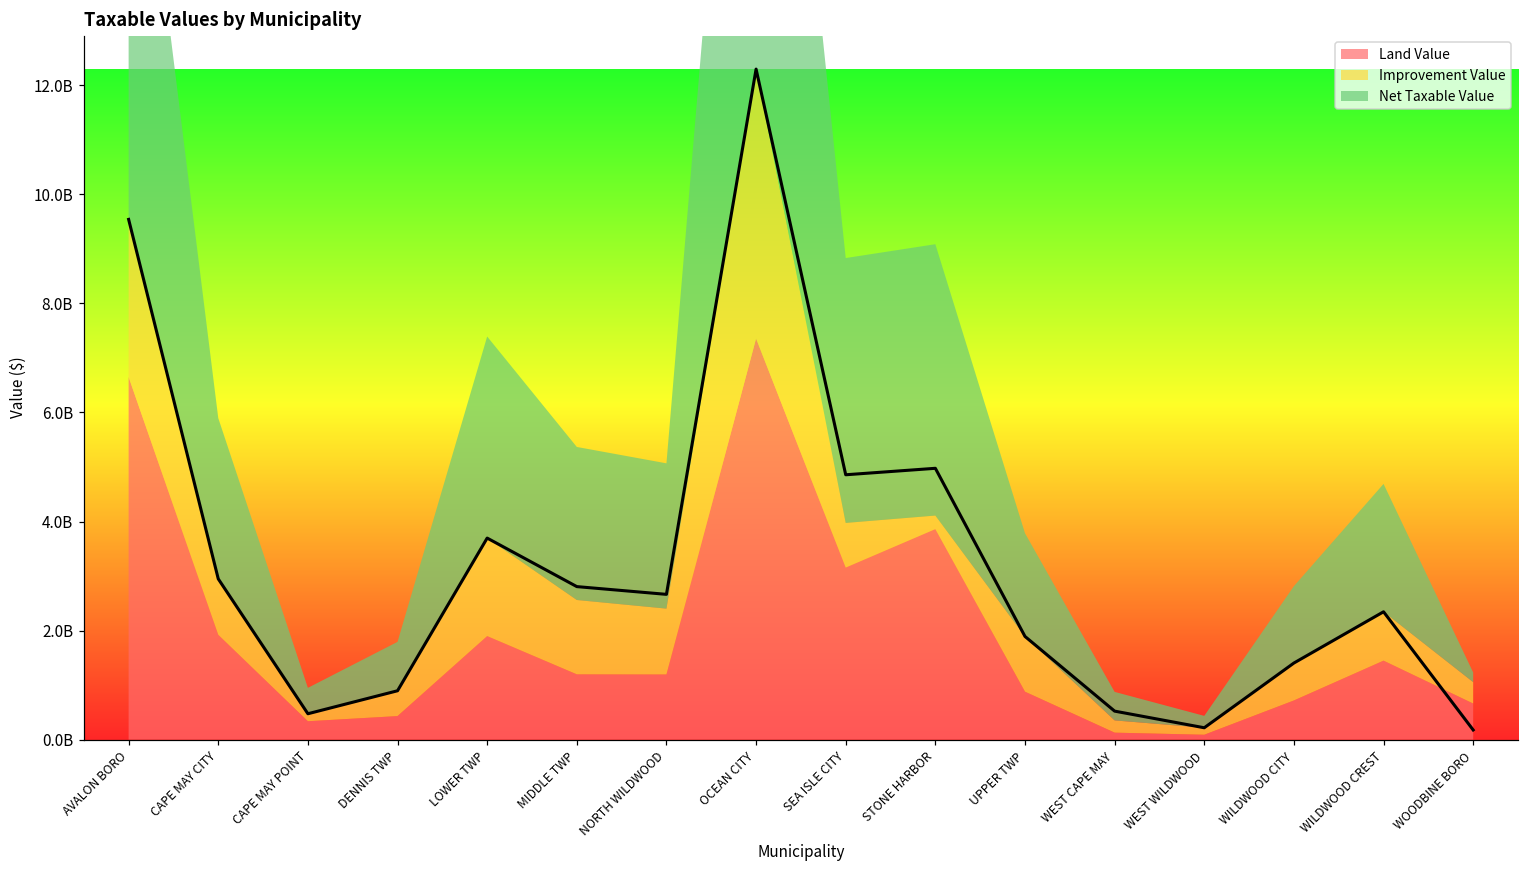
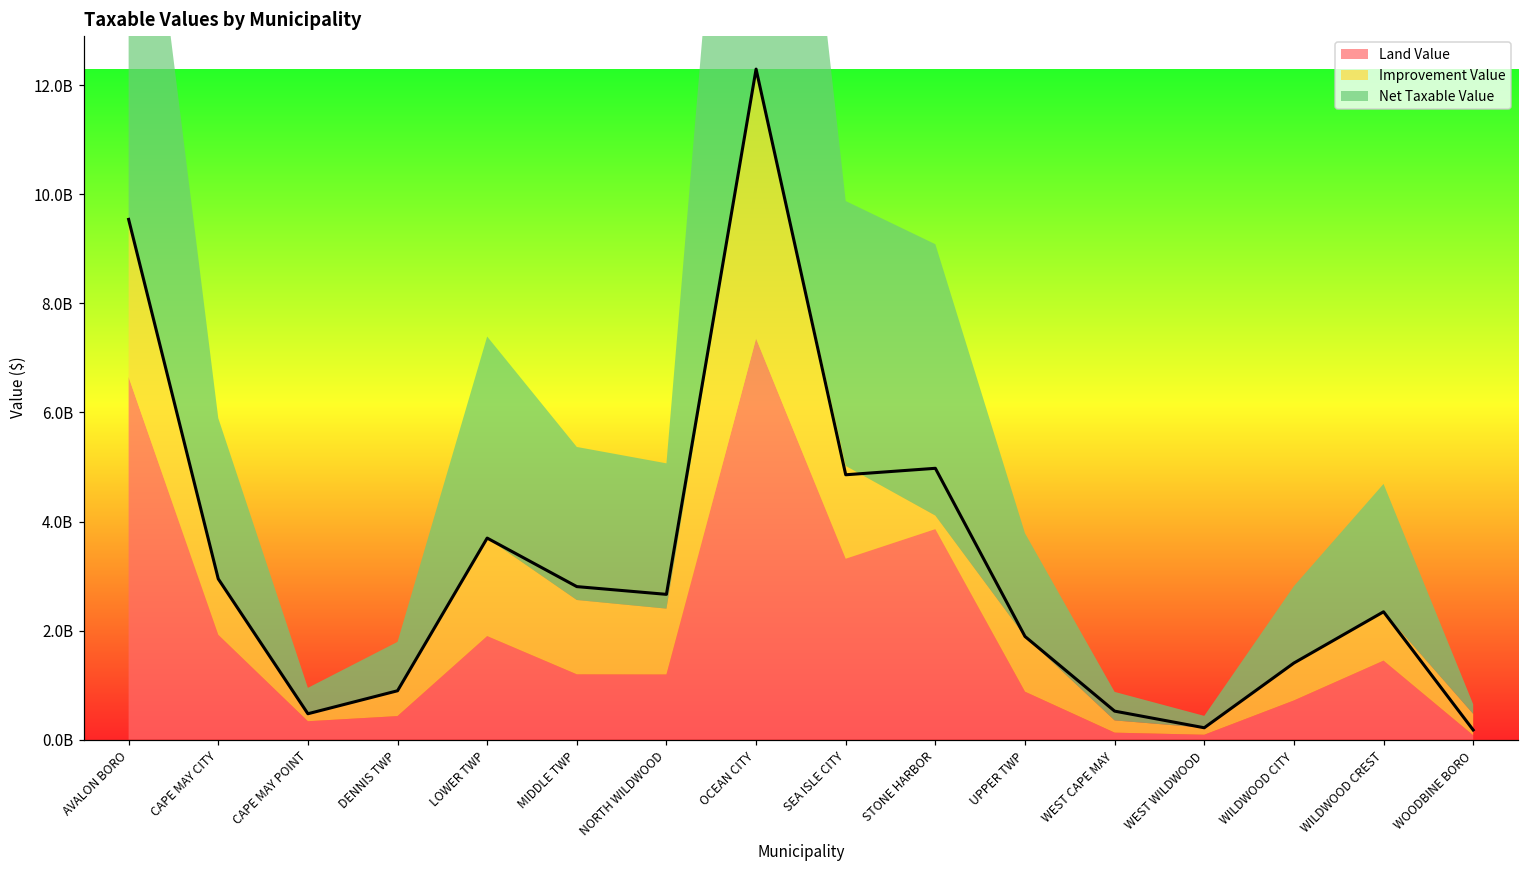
  {
    "Land Value": {
      "AVALON BORO": 6700000000,
      "CAPE MAY CITY": 1900000000,
      "CAPE MAY POINT": 300000000,
      "DENNIS TWP": 400000000,
      "LOWER TWP": 1900000000,
      "MIDDLE TWP": 1200000000,
      "NORTH WILDWOOD": 1200000000,
      "OCEAN CITY": 7400000000,
-     "SEA ISLE CITY": 3200000000,
+     "SEA ISLE CITY": 3300000000,
      "STONE HARBOR": 3900000000,
      "UPPER TWP": 900000000,
      "WEST CAPE MAY": 100000000,
      "WEST WILDWOOD": 100000000,
      "WILDWOOD CITY": 700000000,
      "WILDWOOD CREST": 1400000000,
-     "WOODBINE BORO": 700000000
+     "WOODBINE BORO": 100000000
    },
    "Improvement Value": {
      "MIDDLE TWP": 1400000000,
      "NORTH WILDWOOD": 1200000000,
-     "SEA ISLE CITY": 800000000,
+     "SEA ISLE CITY": 1700000000,
      "STONE HARBOR": 200000000,
      "WEST CAPE MAY": 200000000,
      "WOODBINE BORO": 400000000
    },
    "Net Taxable Value": {
      "CAPE MAY CITY": 2900000000,
      "CAPE MAY POINT": 500000000,
      "DENNIS TWP": 900000000,
      "LOWER TWP": 3700000000,
      "MIDDLE TWP": 2800000000,
      "NORTH WILDWOOD": 2700000000,
      "SEA ISLE CITY": 4900000000,
      "STONE HARBOR": 5000000000,
      "UPPER TWP": 1900000000,
      "WEST CAPE MAY": 500000000,
      "WEST WILDWOOD": 200000000,
      "WILDWOOD CITY": 1400000000,
      "WILDWOOD CREST": 2300000000,
      "WOODBINE BORO": 200000000
    }
  }
